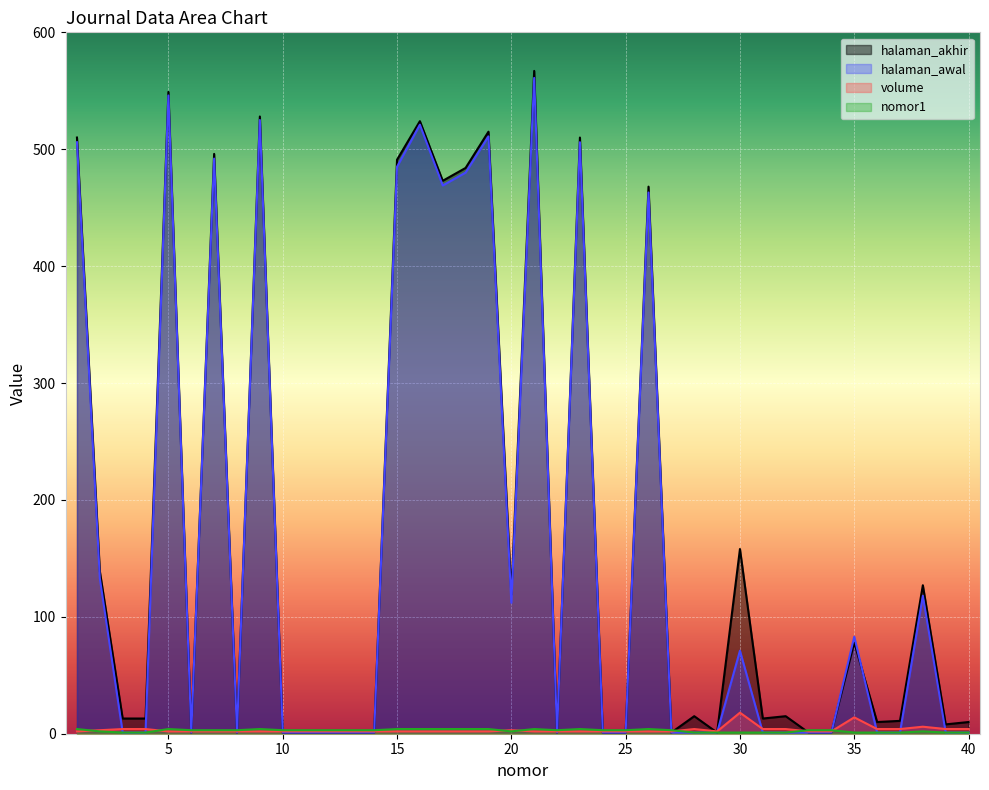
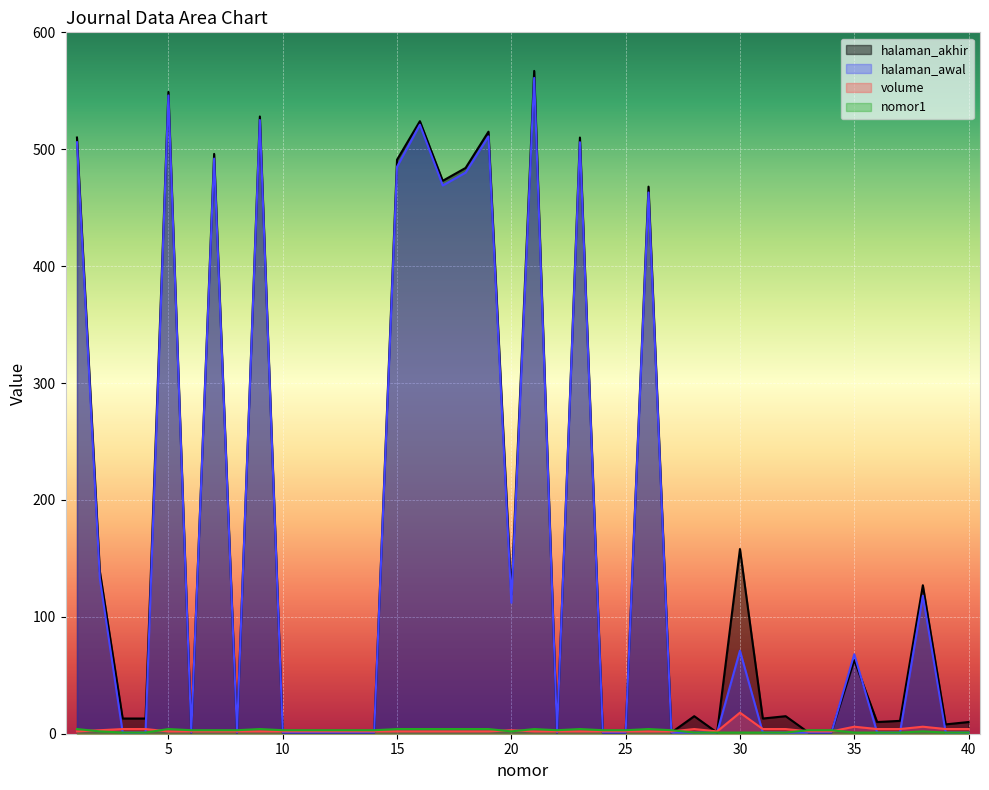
  {
    "halaman_akhir": {
      "5": 549,
      "15": 491,
      "20": 119,
      "30": 158,
-     "35": 78,
+     "35": 63,
      "40": 10
    },
    "halaman_awal": {
      "5": 546,
      "15": 485,
      "20": 112,
      "30": 71,
-     "35": 83
+     "35": 68
    },
    "volume": {
      "30": 18,
-     "35": 14,
+     "35": 6,
      "40": 4
    },
    "nomor1": {
      "30": 1,
      "35": 1
    }
  }
